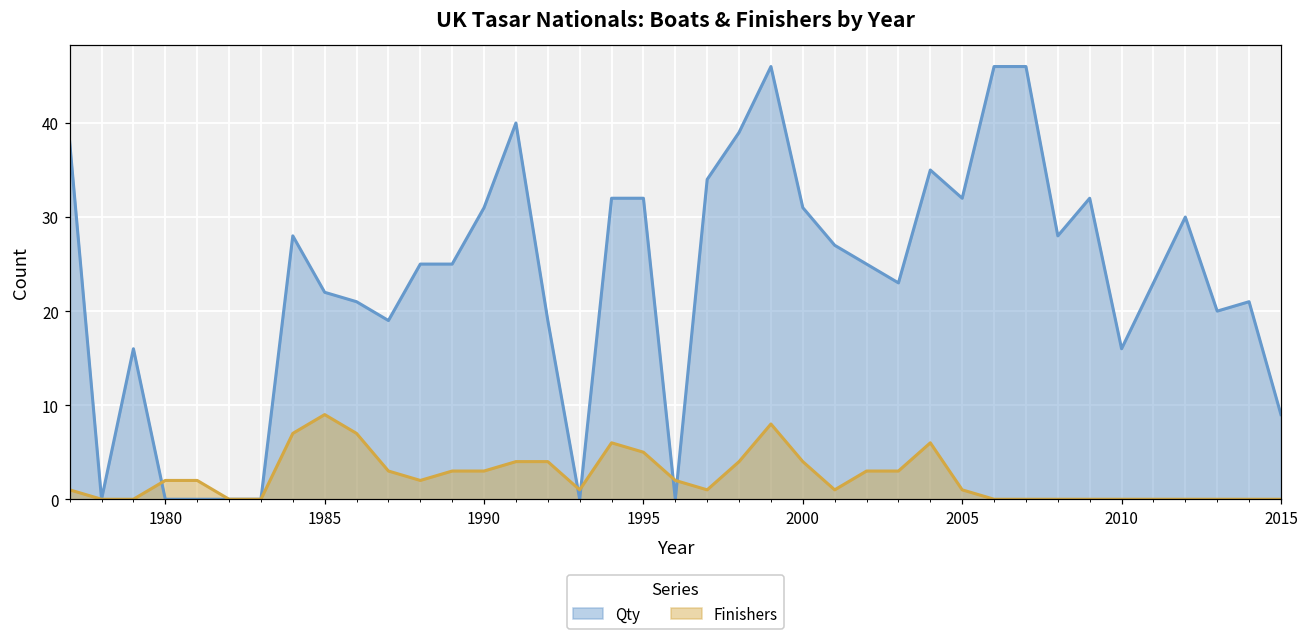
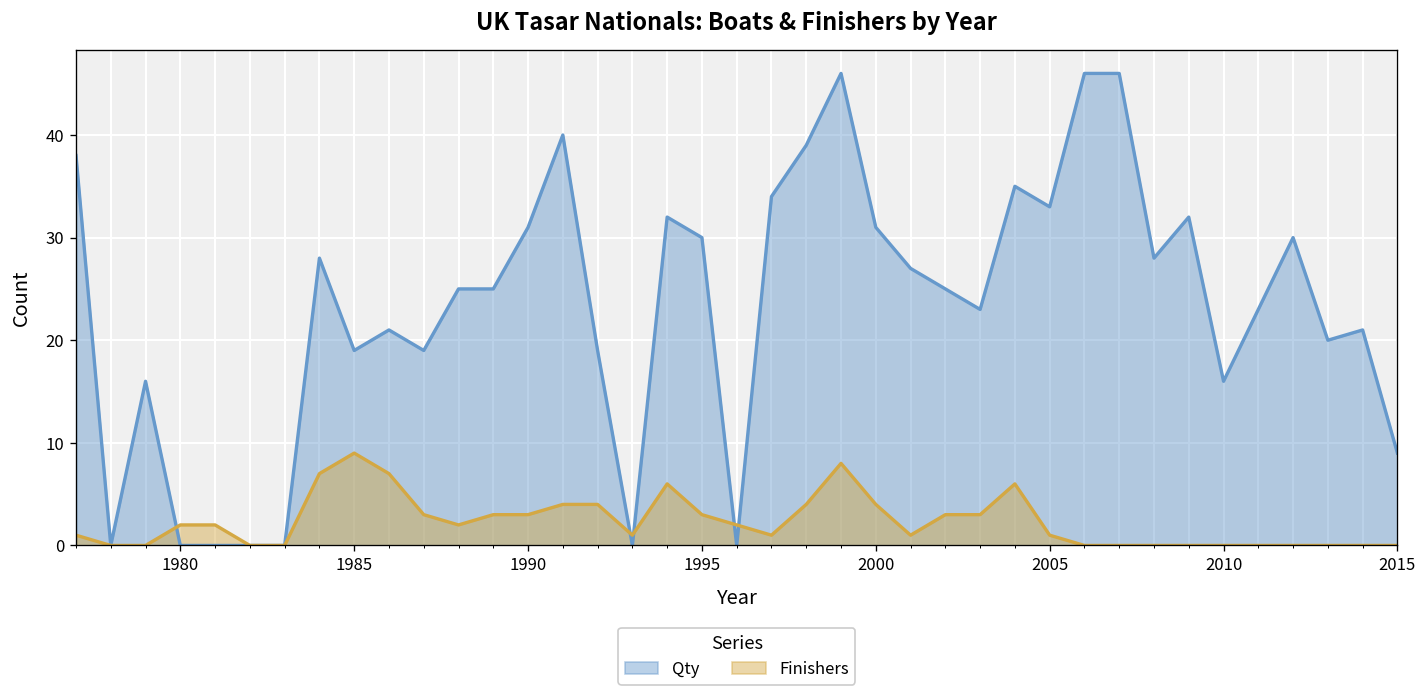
  {
    "Qty": {
      "1980": 0,
-     "1985": 22,
+     "1985": 19,
      "1990": 31,
-     "1995": 32,
+     "1995": 30,
      "2000": 31,
-     "2005": 32,
+     "2005": 33,
      "2010": 16,
      "2015": 9
    },
    "Finishers": {
      "1980": 2,
      "1985": 9,
      "1990": 3,
-     "1995": 5,
+     "1995": 3,
      "2000": 4,
      "2005": 1,
      "2010": 0,
      "2015": 0
    }
  }
